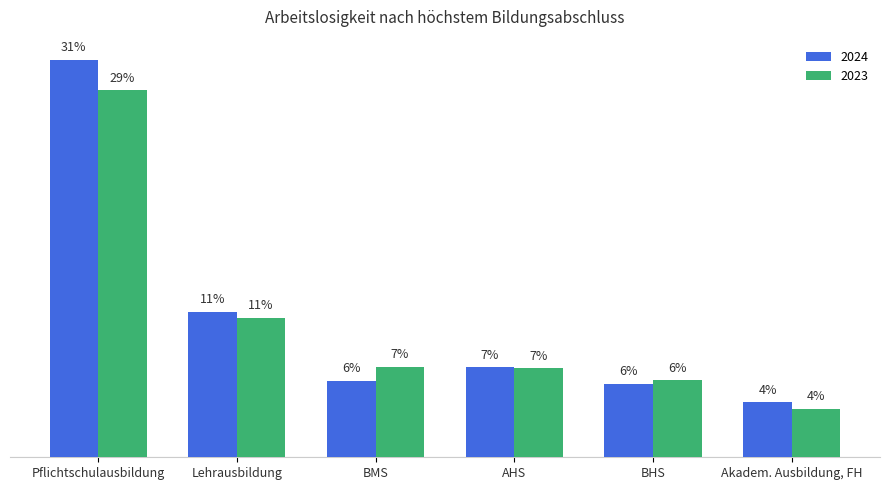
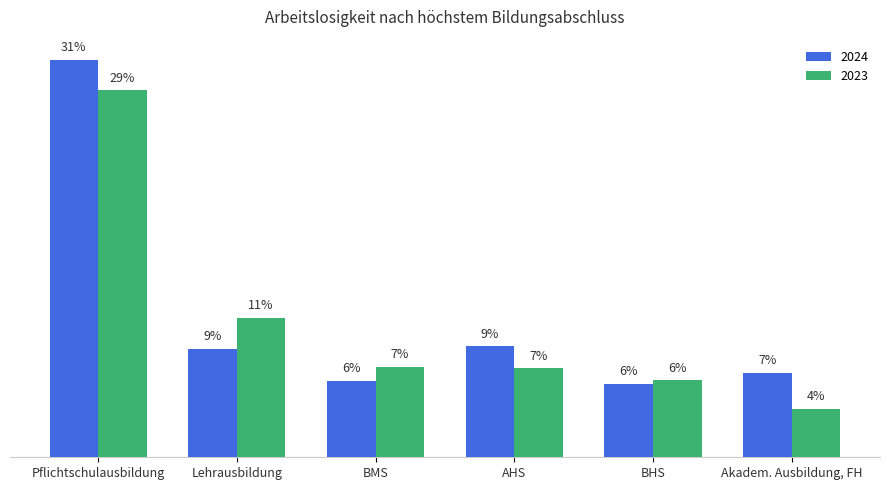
  {
    "2024": {
      "Pflichtschulausbildung": "31%",
-     "Lehrausbildung": "11%",
+     "Lehrausbildung": "9%",
      "BMS": "6%",
-     "AHS": "7%",
+     "AHS": "9%",
      "BHS": "6%",
-     "Akadem. Ausbildung, FH": "4%"
+     "Akadem. Ausbildung, FH": "7%"
    },
    "2023": {
      "Pflichtschulausbildung": "29%",
      "Lehrausbildung": "11%",
      "BMS": "7%",
      "AHS": "7%",
      "BHS": "6%",
      "Akadem. Ausbildung, FH": "4%"
    }
  }
